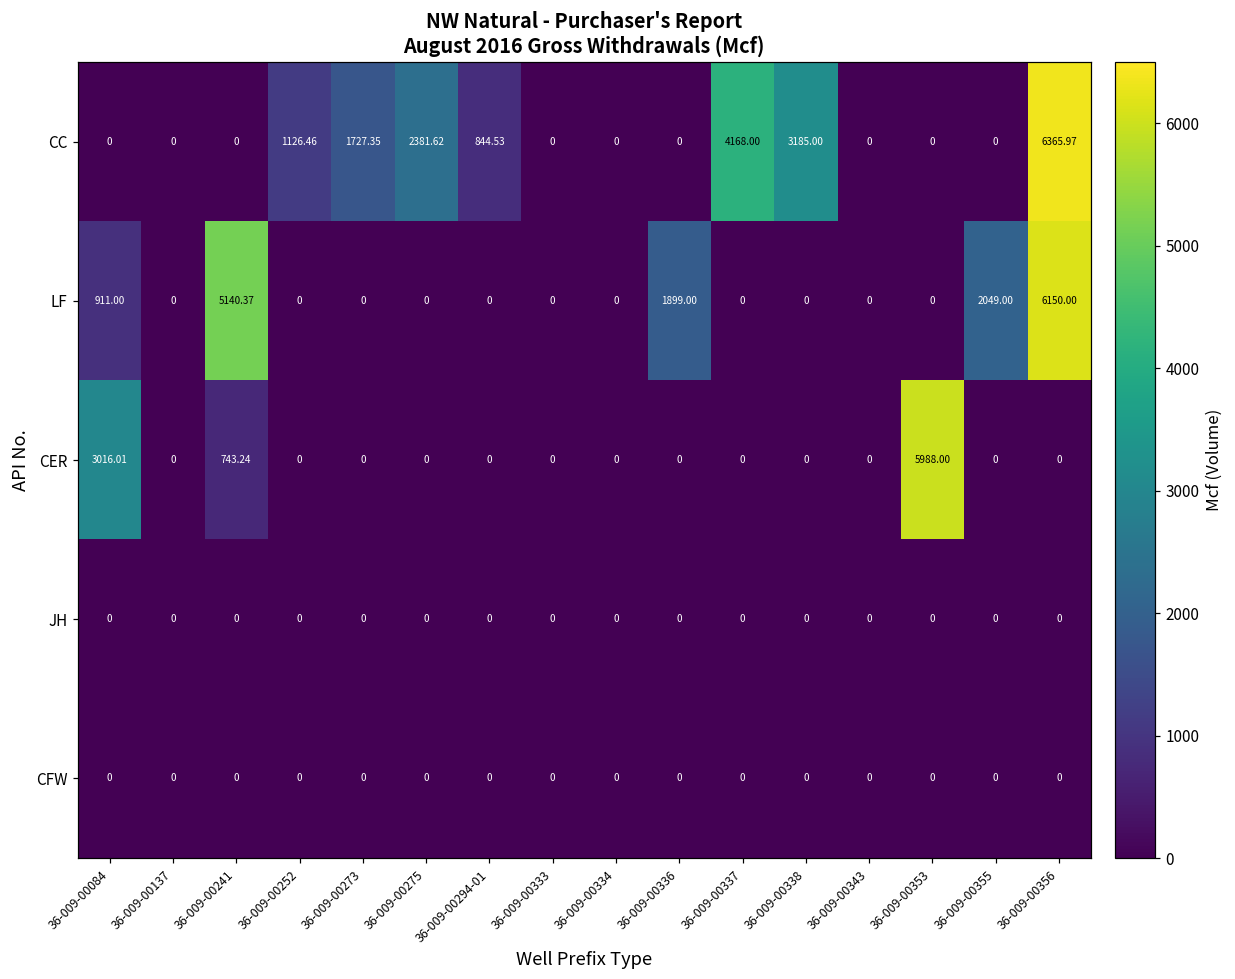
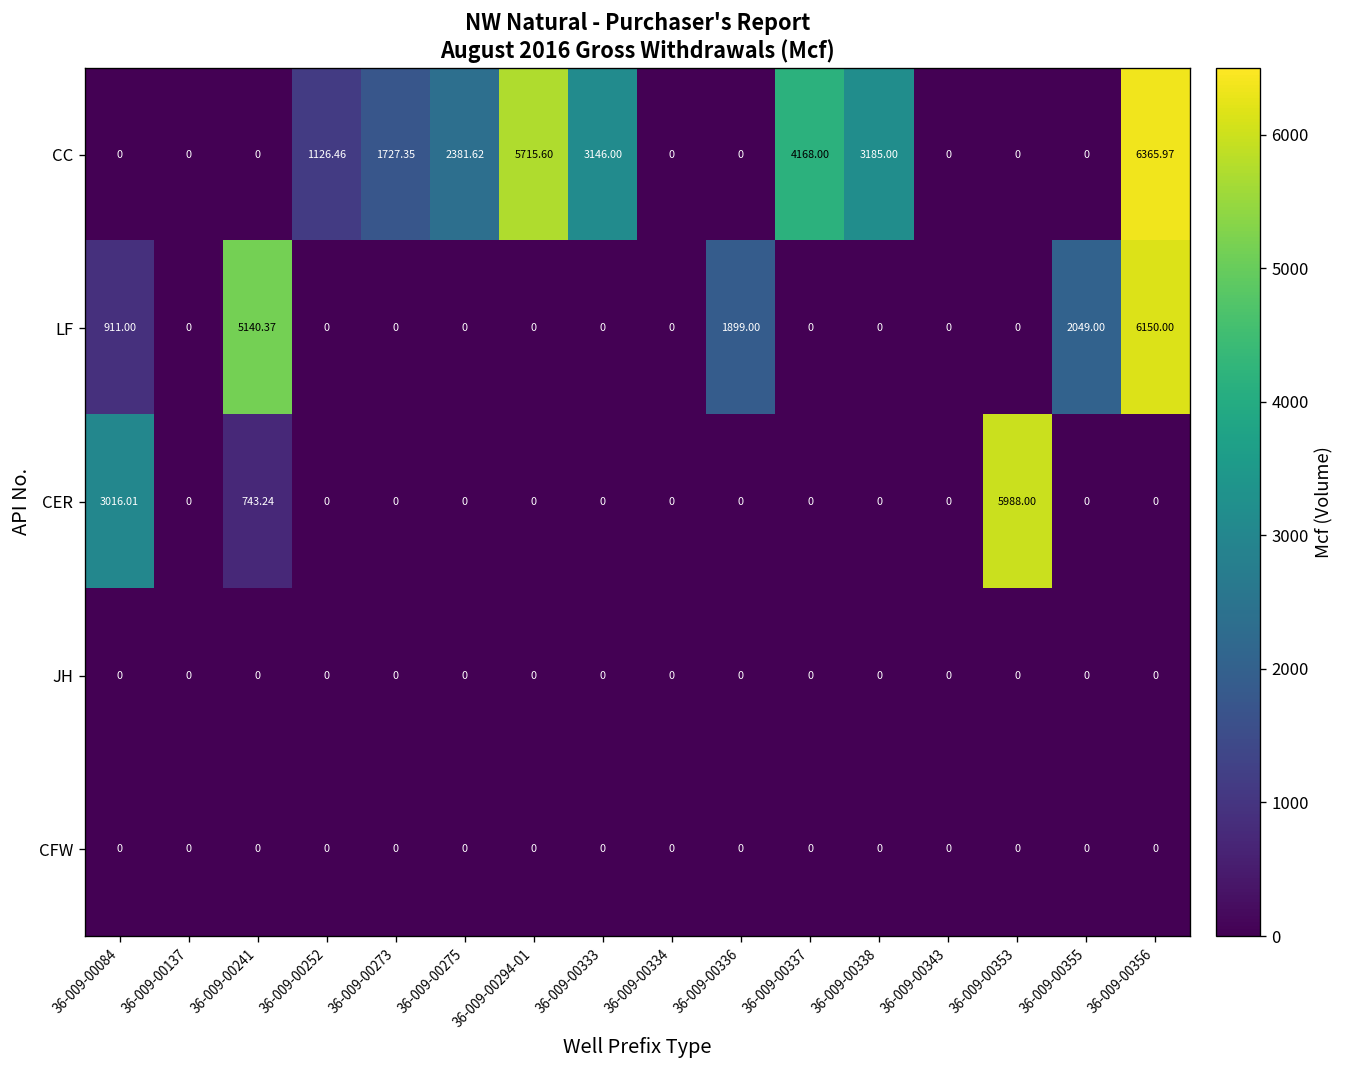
  {
    "CC": {
      "36-009-00084": 0,
      "36-009-00137": 0,
      "36-009-00241": 0,
      "36-009-00252": 1126.46,
      "36-009-00273": 1727.35,
      "36-009-00275": 2381.62,
-     "36-009-00294-01": 844.53,
-     "36-009-00333": 0,
+     "36-009-00294-01": 5715.60,
+     "36-009-00333": 3146.00,
      "36-009-00334": 0,
      "36-009-00336": 0,
      "36-009-00337": 4168.00,
      "36-009-00338": 3185.00,
      "36-009-00343": 0,
      "36-009-00353": 0,
      "36-009-00355": 0,
      "36-009-00356": 6365.97
    },
    "LF": {
      "36-009-00084": 911.00,
      "36-009-00137": 0,
      "36-009-00241": 5140.37,
      "36-009-00252": 0,
      "36-009-00273": 0,
      "36-009-00275": 0,
      "36-009-00294-01": 0,
      "36-009-00333": 0,
      "36-009-00334": 0,
      "36-009-00336": 1899.00,
      "36-009-00337": 0,
      "36-009-00338": 0,
      "36-009-00343": 0,
      "36-009-00353": 0,
      "36-009-00355": 2049.00,
      "36-009-00356": 6150.00
    },
    "CER": {
      "36-009-00084": 3016.01,
      "36-009-00137": 0,
      "36-009-00241": 743.24,
      "36-009-00252": 0,
      "36-009-00273": 0,
      "36-009-00275": 0,
      "36-009-00294-01": 0,
      "36-009-00333": 0,
      "36-009-00334": 0,
      "36-009-00336": 0,
      "36-009-00337": 0,
      "36-009-00338": 0,
      "36-009-00343": 0,
      "36-009-00353": 5988.00,
      "36-009-00355": 0,
      "36-009-00356": 0
    },
    "JH": {
      "36-009-00084": 0,
      "36-009-00137": 0,
      "36-009-00241": 0,
      "36-009-00252": 0,
      "36-009-00273": 0,
      "36-009-00275": 0,
      "36-009-00294-01": 0,
      "36-009-00333": 0,
      "36-009-00334": 0,
      "36-009-00336": 0,
      "36-009-00337": 0,
      "36-009-00338": 0,
      "36-009-00343": 0,
      "36-009-00353": 0,
      "36-009-00355": 0,
      "36-009-00356": 0
    },
    "CFW": {
      "36-009-00084": 0,
      "36-009-00137": 0,
      "36-009-00241": 0,
      "36-009-00252": 0,
      "36-009-00273": 0,
      "36-009-00275": 0,
      "36-009-00294-01": 0,
      "36-009-00333": 0,
      "36-009-00334": 0,
      "36-009-00336": 0,
      "36-009-00337": 0,
      "36-009-00338": 0,
      "36-009-00343": 0,
      "36-009-00353": 0,
      "36-009-00355": 0,
      "36-009-00356": 0
    }
  }
